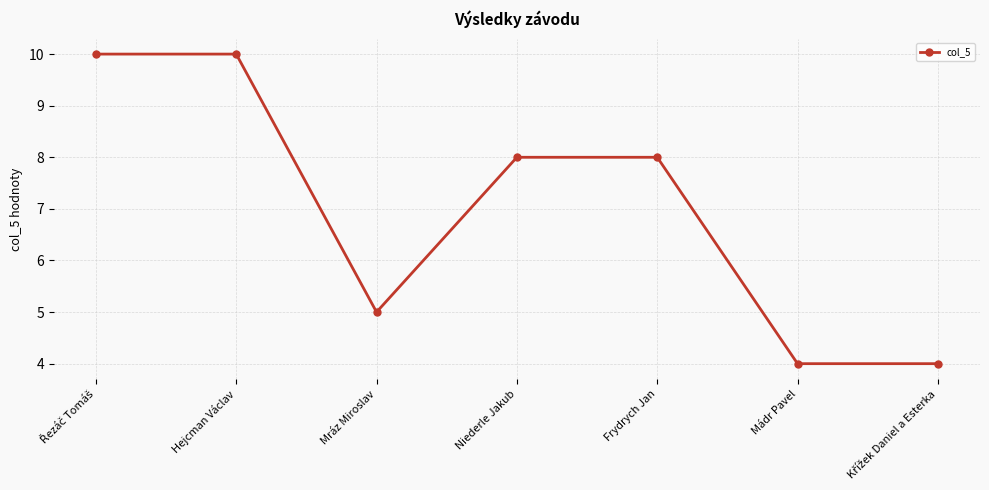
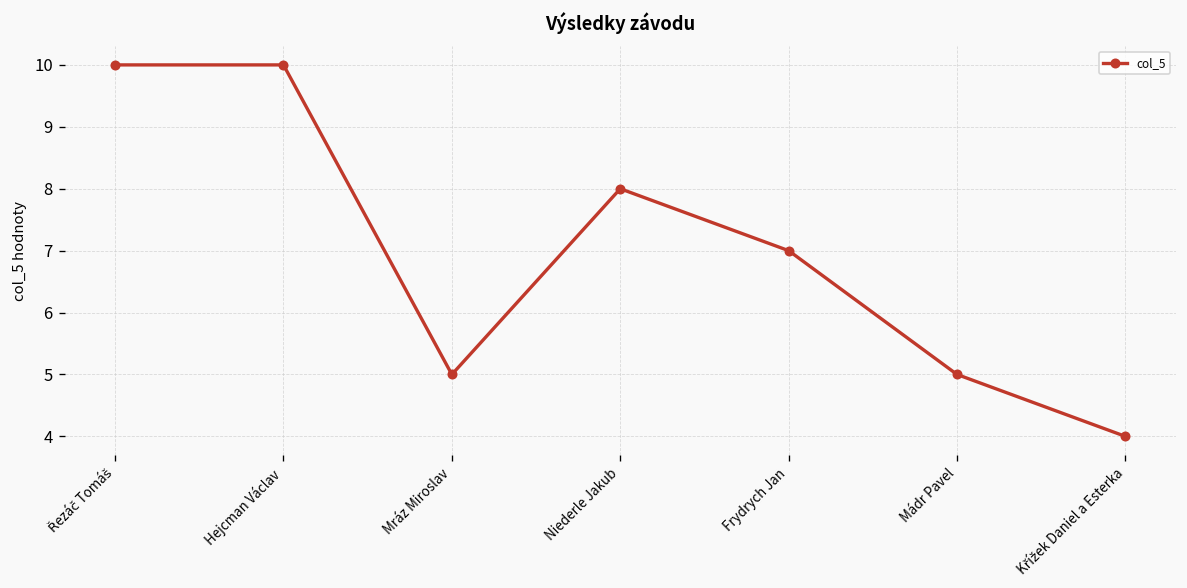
  {
    "Řezáč Tomáš": 10,
    "Hejcman Václav": 10,
    "Mráz Miroslav": 5,
    "Niederle Jakub": 8,
-   "Frydrych Jan": 8,
-   "Mádr Pavel": 4,
+   "Frydrych Jan": 7,
+   "Mádr Pavel": 5,
    "Křížek Daniel a Esterka": 4
  }
